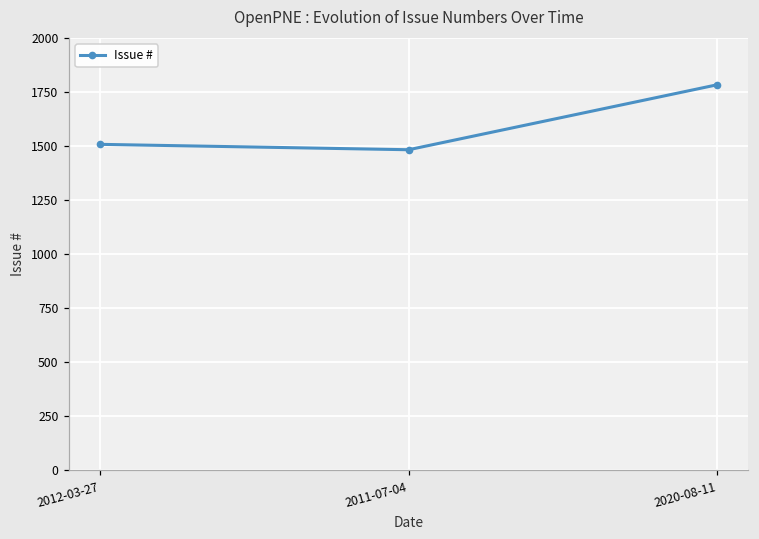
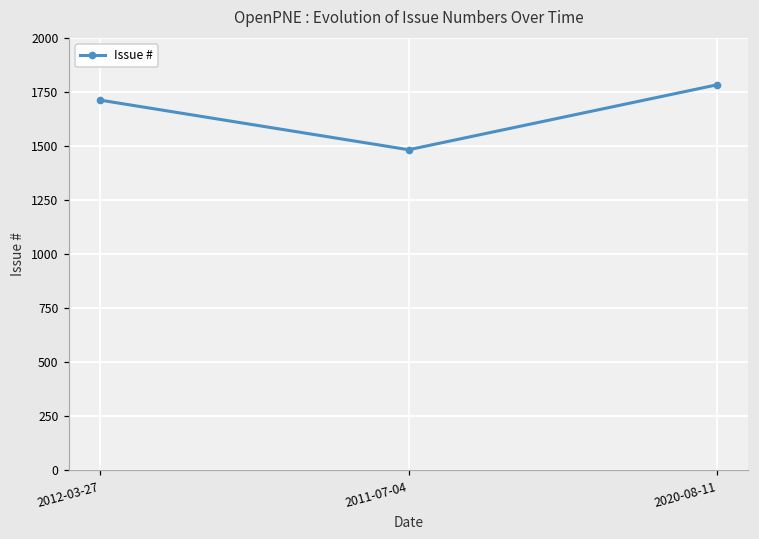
  {
-   "2012-03-27": 1510,
+   "2012-03-27": 1710,
    "2011-07-04": 1480,
    "2020-08-11": 1790
  }
